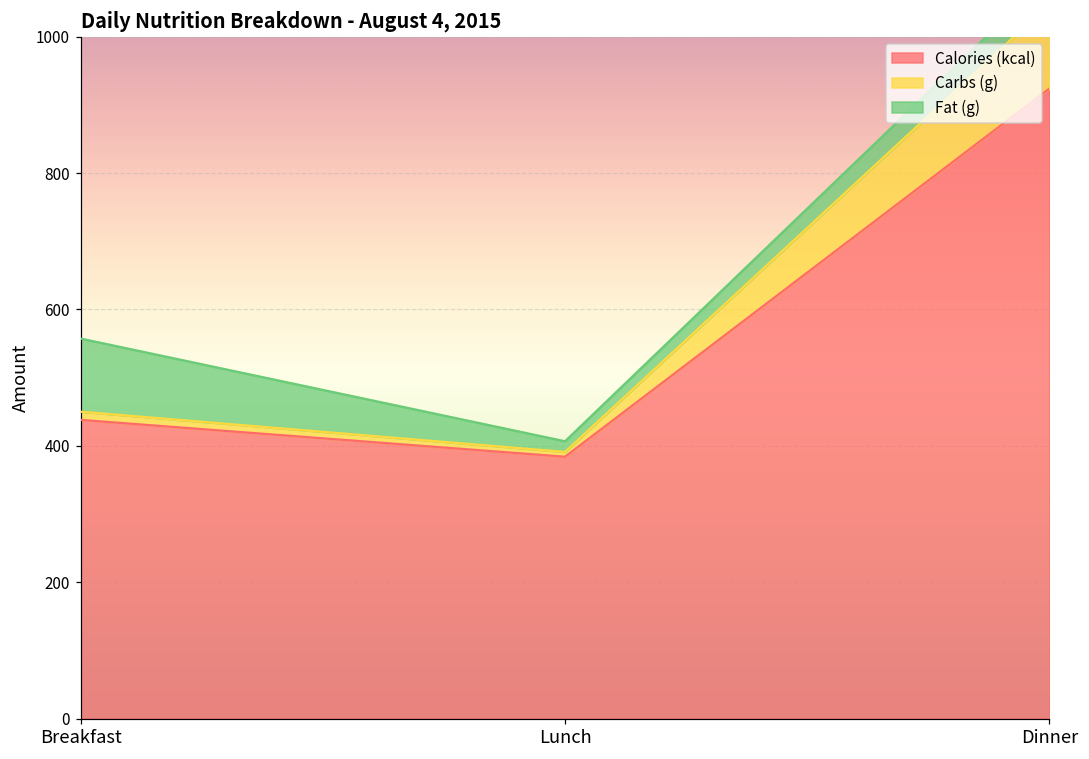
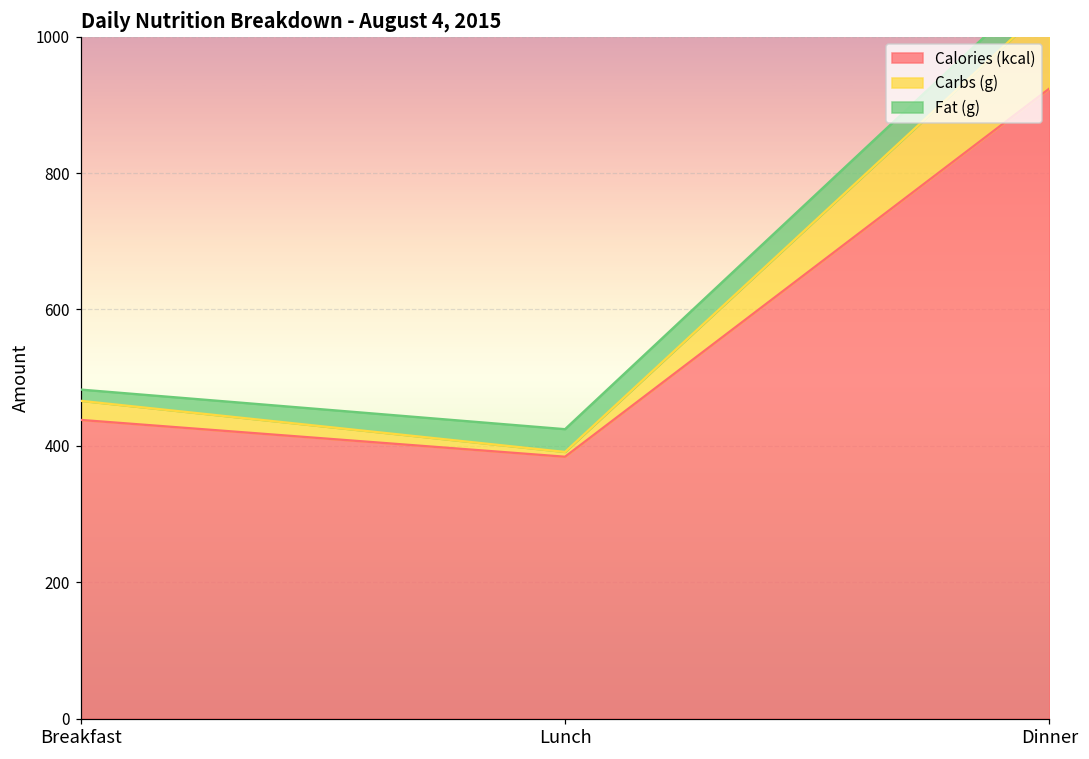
  {
    "Calories (kcal)": {
      "Breakfast": 440,
      "Lunch": 380,
      "Dinner": 920
    },
    "Carbs (g)": {
-     "Breakfast": 10,
+     "Breakfast": 30,
      "Lunch": 10
    },
    "Fat (g)": {
-     "Breakfast": 110,
-     "Lunch": 20
+     "Breakfast": 20,
+     "Lunch": 30
    }
  }
